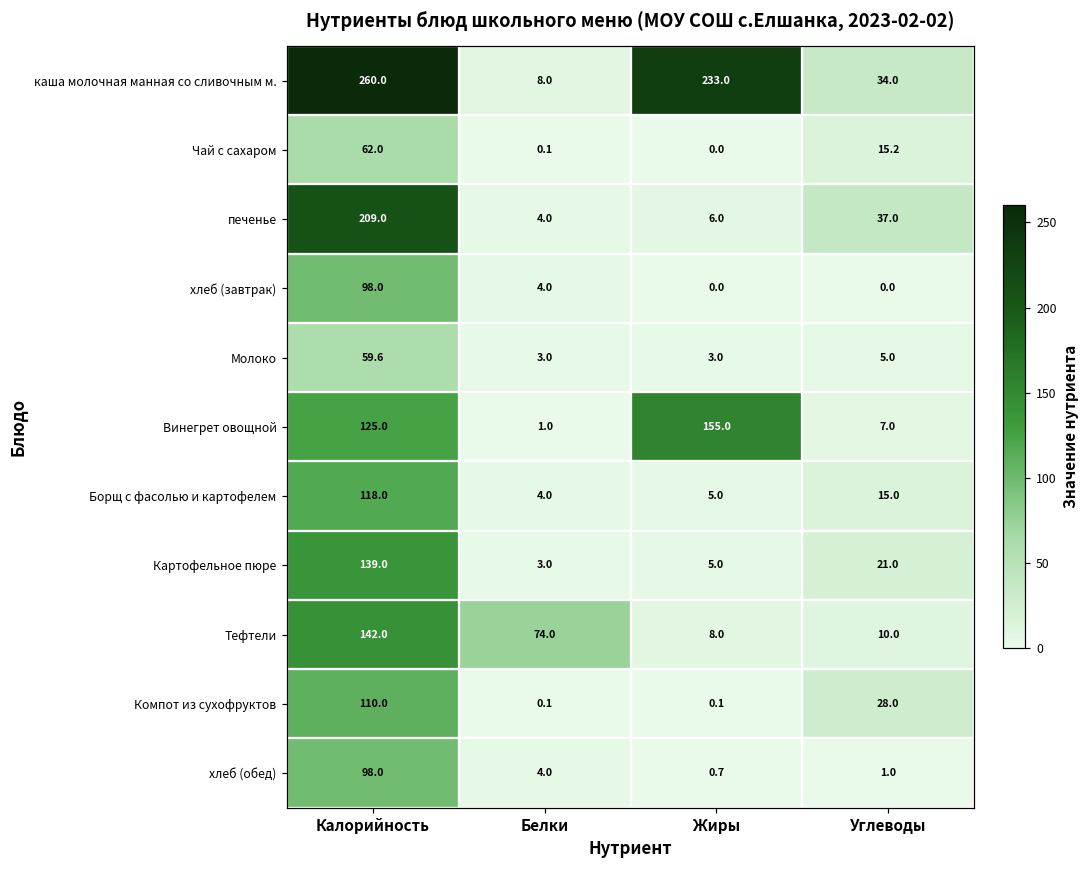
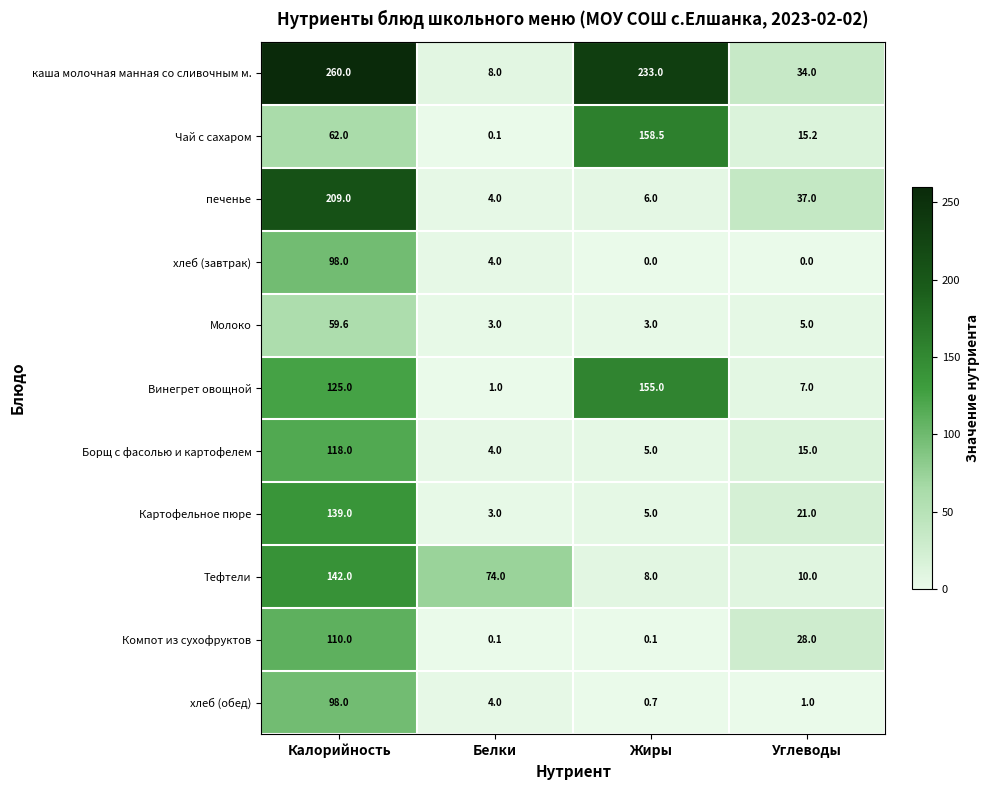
  {
    "каша молочная манная со сливочным м.": {
      "Калорийность": 260.0,
      "Белки": 8.0,
      "Жиры": 233.0,
      "Углеводы": 34.0
    },
    "Чай с сахаром": {
      "Калорийность": 62.0,
      "Белки": 0.1,
-     "Жиры": 0.0,
+     "Жиры": 158.5,
      "Углеводы": 15.2
    },
    "печенье": {
      "Калорийность": 209.0,
      "Белки": 4.0,
      "Жиры": 6.0,
      "Углеводы": 37.0
    },
    "хлеб (завтрак)": {
      "Калорийность": 98.0,
      "Белки": 4.0,
      "Жиры": 0.0,
      "Углеводы": 0.0
    },
    "Молоко": {
      "Калорийность": 59.6,
      "Белки": 3.0,
      "Жиры": 3.0,
      "Углеводы": 5.0
    },
    "Винегрет овощной": {
      "Калорийность": 125.0,
      "Белки": 1.0,
      "Жиры": 155.0,
      "Углеводы": 7.0
    },
    "Борщ с фасолью и картофелем": {
      "Калорийность": 118.0,
      "Белки": 4.0,
      "Жиры": 5.0,
      "Углеводы": 15.0
    },
    "Картофельное пюре": {
      "Калорийность": 139.0,
      "Белки": 3.0,
      "Жиры": 5.0,
      "Углеводы": 21.0
    },
    "Тефтели": {
      "Калорийность": 142.0,
      "Белки": 74.0,
      "Жиры": 8.0,
      "Углеводы": 10.0
    },
    "Компот из сухофруктов": {
      "Калорийность": 110.0,
      "Белки": 0.1,
      "Жиры": 0.1,
      "Углеводы": 28.0
    },
    "хлеб (обед)": {
      "Калорийность": 98.0,
      "Белки": 4.0,
      "Жиры": 0.7,
      "Углеводы": 1.0
    }
  }
